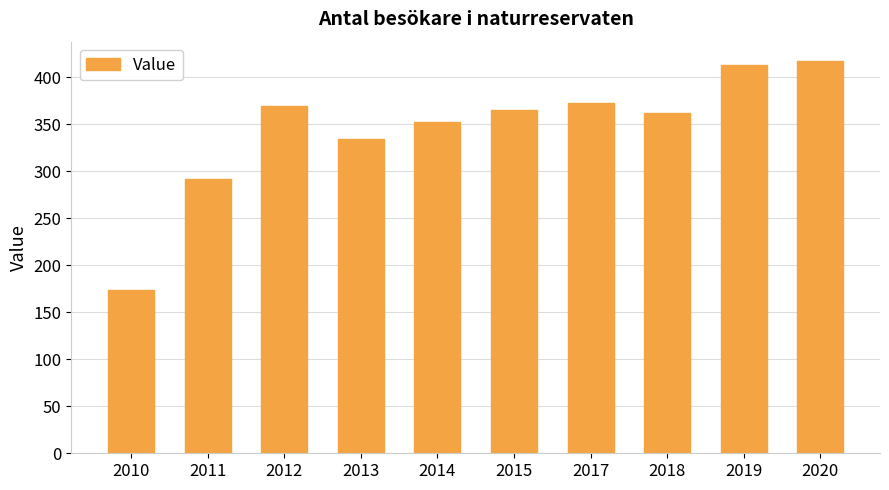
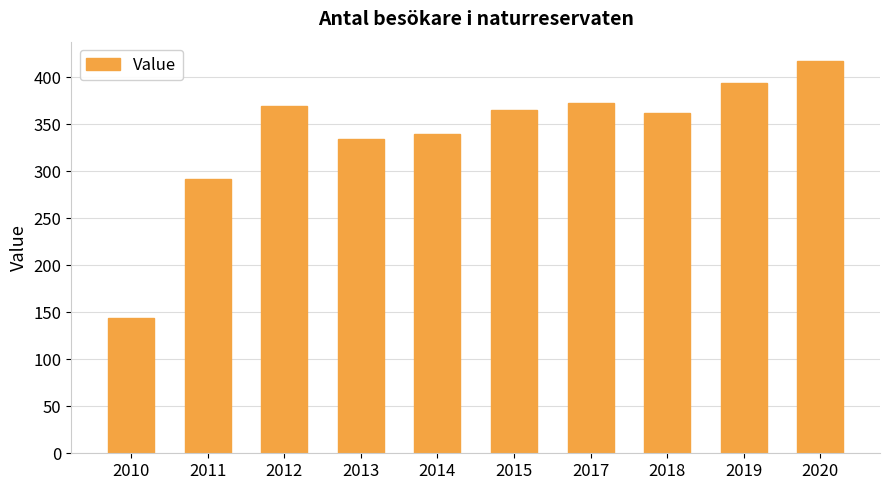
  {
-   "2010": 170,
+   "2010": 140,
    "2011": 290,
    "2012": 370,
    "2013": 330,
-   "2014": 350,
+   "2014": 340,
    "2015": 370,
    "2017": 370,
    "2018": 360,
-   "2019": 410,
+   "2019": 390,
    "2020": 420
  }
